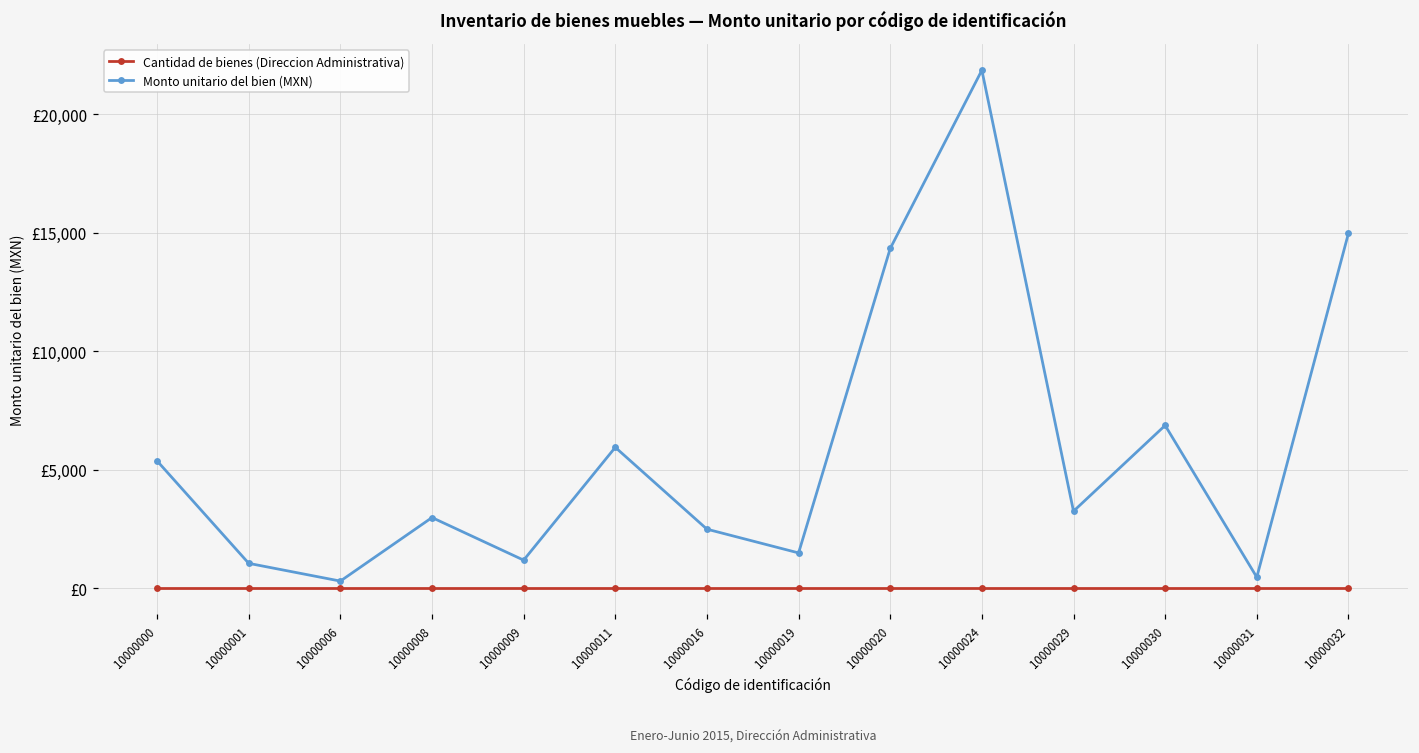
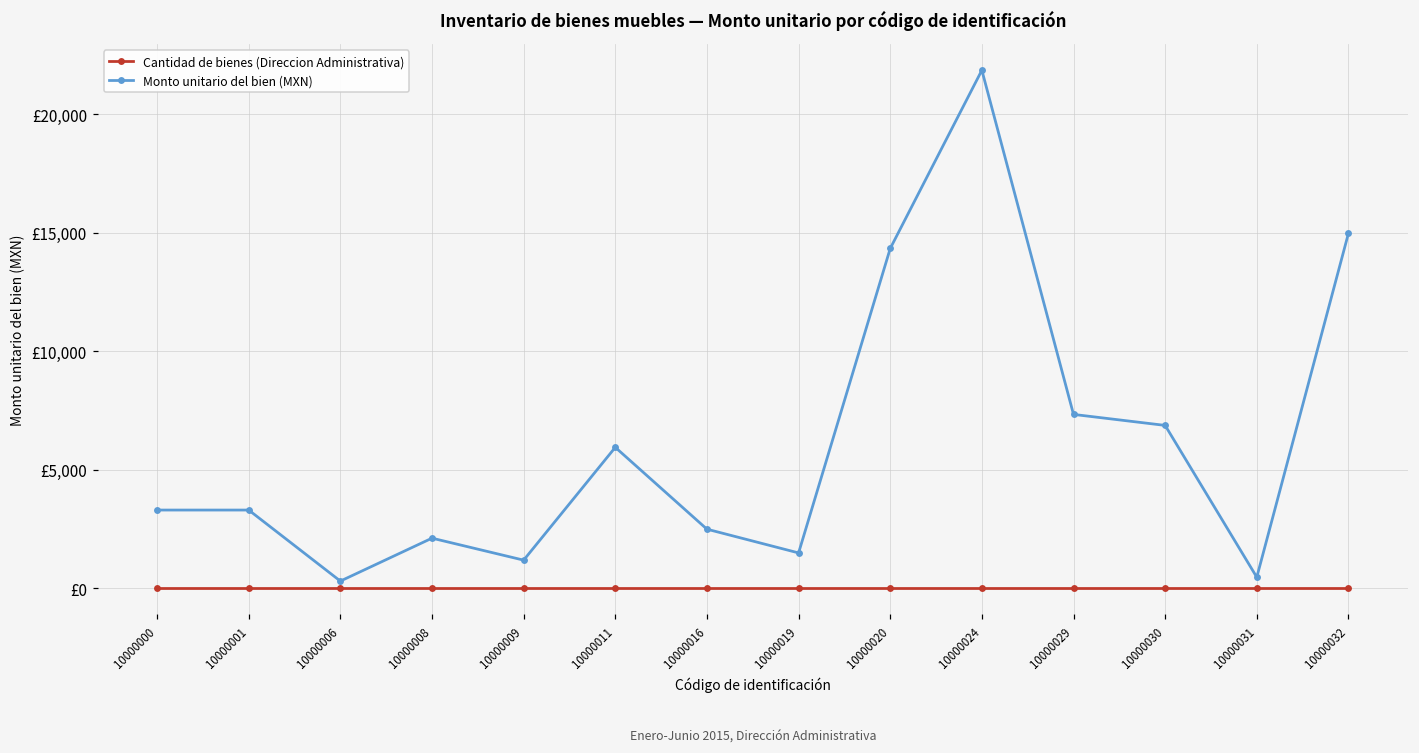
  {
    "Cantidad de bienes (Direccion Administrativa)": {
      "10000000": "£0",
      "10000001": "£0",
      "10000006": "£0",
      "10000008": "£0",
      "10000009": "£0",
      "10000011": "£0",
      "10000016": "£0",
      "10000019": "£0",
      "10000020": "£0",
      "10000024": "£0",
      "10000029": "£0",
      "10000030": "£0",
      "10000031": "£0",
      "10000032": "£0"
    },
    "Monto unitario del bien (MXN)": {
-     "10000000": "£5,400",
-     "10000001": "£1,100",
+     "10000000": "£3,300",
+     "10000001": "£3,300",
      "10000006": "£300",
-     "10000008": "£3,000",
+     "10000008": "£2,100",
      "10000009": "£1,200",
      "10000011": "£6,000",
      "10000016": "£2,500",
      "10000019": "£1,500",
      "10000020": "£14,300",
      "10000024": "£21,900",
-     "10000029": "£3,300",
+     "10000029": "£7,300",
      "10000030": "£6,900",
      "10000031": "£500",
      "10000032": "£15,000"
    }
  }
